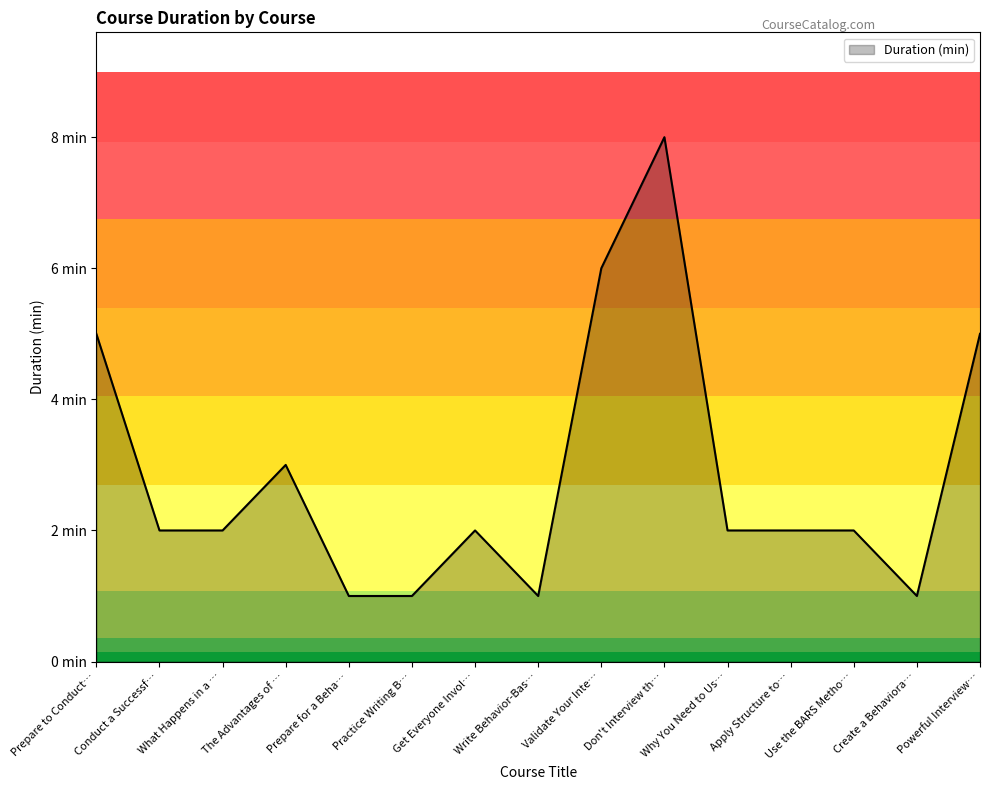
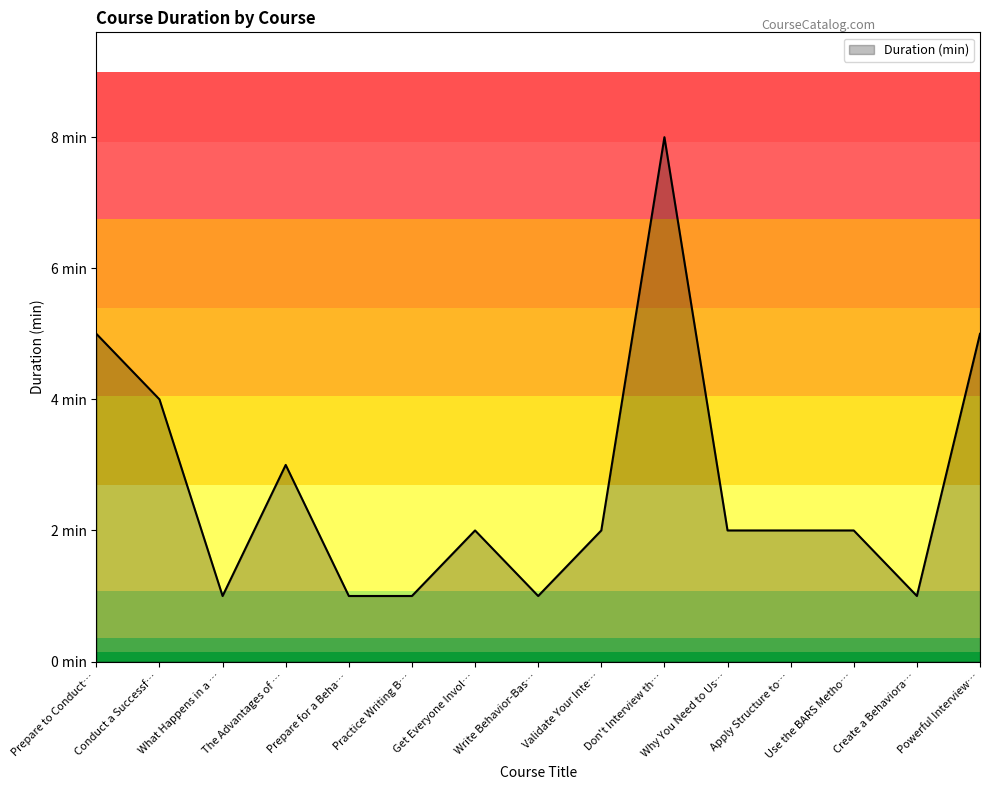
  {
    "Prepare to Conduct…": "5 min",
-   "Conduct a Successf…": "2 min",
-   "What Happens in a …": "2 min",
+   "Conduct a Successf…": "4 min",
+   "What Happens in a …": "1 min",
    "The Advantages of …": "3 min",
    "Prepare for a Beha…": "1 min",
    "Practice Writing B…": "1 min",
    "Get Everyone Invol…": "2 min",
    "Write Behavior-Bas…": "1 min",
-   "Validate Your Inte…": "6 min",
+   "Validate Your Inte…": "2 min",
    "Don't Interview th…": "8 min",
    "Why You Need to Us…": "2 min",
    "Apply Structure to…": "2 min",
    "Use the BARS Metho…": "2 min",
    "Create a Behaviora…": "1 min",
    "Powerful Interview…": "5 min"
  }
